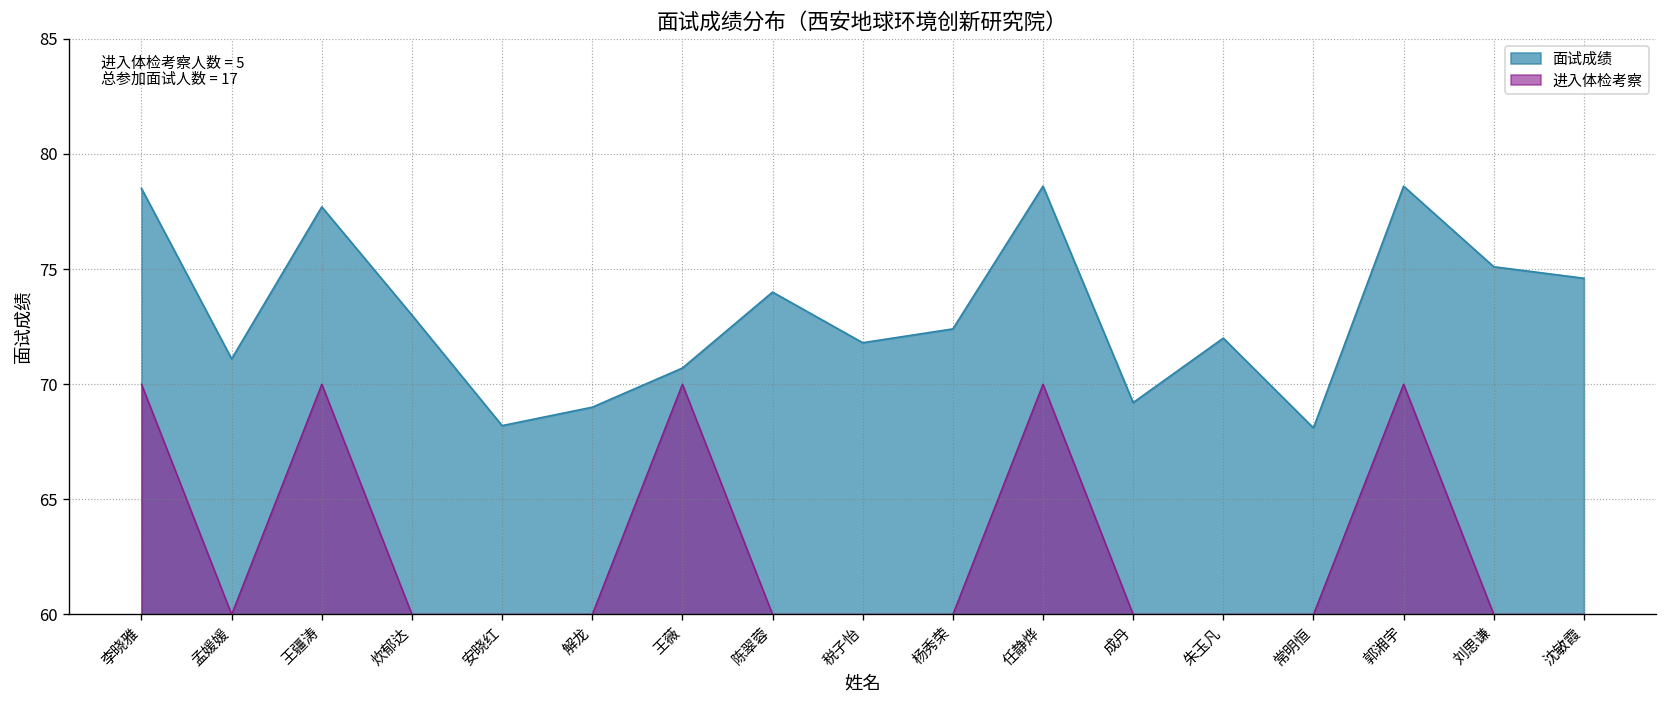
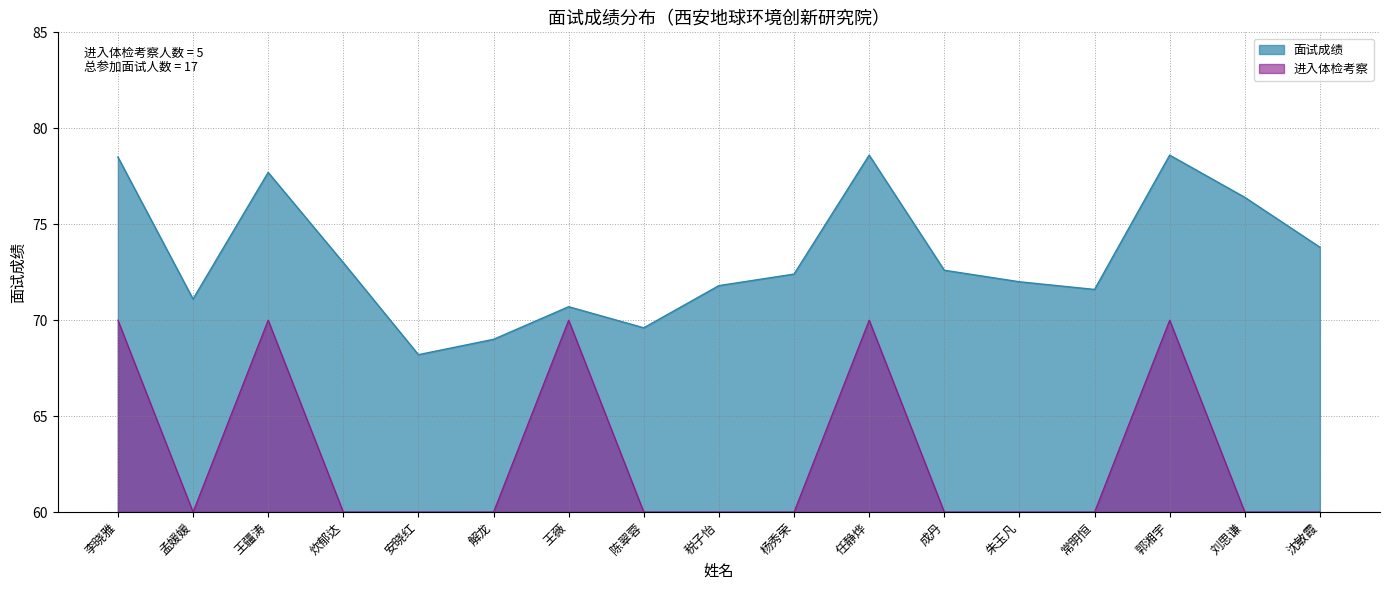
  {
    "面试成绩": {
      "李晓雅": 78.5,
      "孟媛媛": 71.1,
      "王疆涛": 77.7,
      "炊郁达": 73.0,
      "安晓红": 68.2,
      "解龙": 69.0,
      "王薇": 70.7,
-     "陈翠蓉": 74.0,
+     "陈翠蓉": 69.6,
      "税子怡": 71.8,
      "杨秀荣": 72.4,
      "任静烨": 78.6,
-     "成丹": 69.2,
+     "成丹": 72.6,
      "朱玉凡": 72.0,
-     "常明恒": 68.1,
+     "常明恒": 71.6,
      "郭湘宇": 78.6,
-     "刘思谦": 75.1,
-     "沈敏霞": 74.6
+     "刘思谦": 76.4,
+     "沈敏霞": 73.8
    },
    "进入体检考察": {
      "李晓雅": 70.0,
      "孟媛媛": 60.0,
      "王疆涛": 70.0,
      "炊郁达": 60.0,
      "安晓红": 60.0,
      "解龙": 60.0,
      "王薇": 70.0,
      "陈翠蓉": 60.0,
      "税子怡": 60.0,
      "杨秀荣": 60.0,
      "任静烨": 70.0,
      "成丹": 60.0,
      "朱玉凡": 60.0,
      "常明恒": 60.0,
      "郭湘宇": 70.0,
      "刘思谦": 60.0,
      "沈敏霞": 60.0
    }
  }
